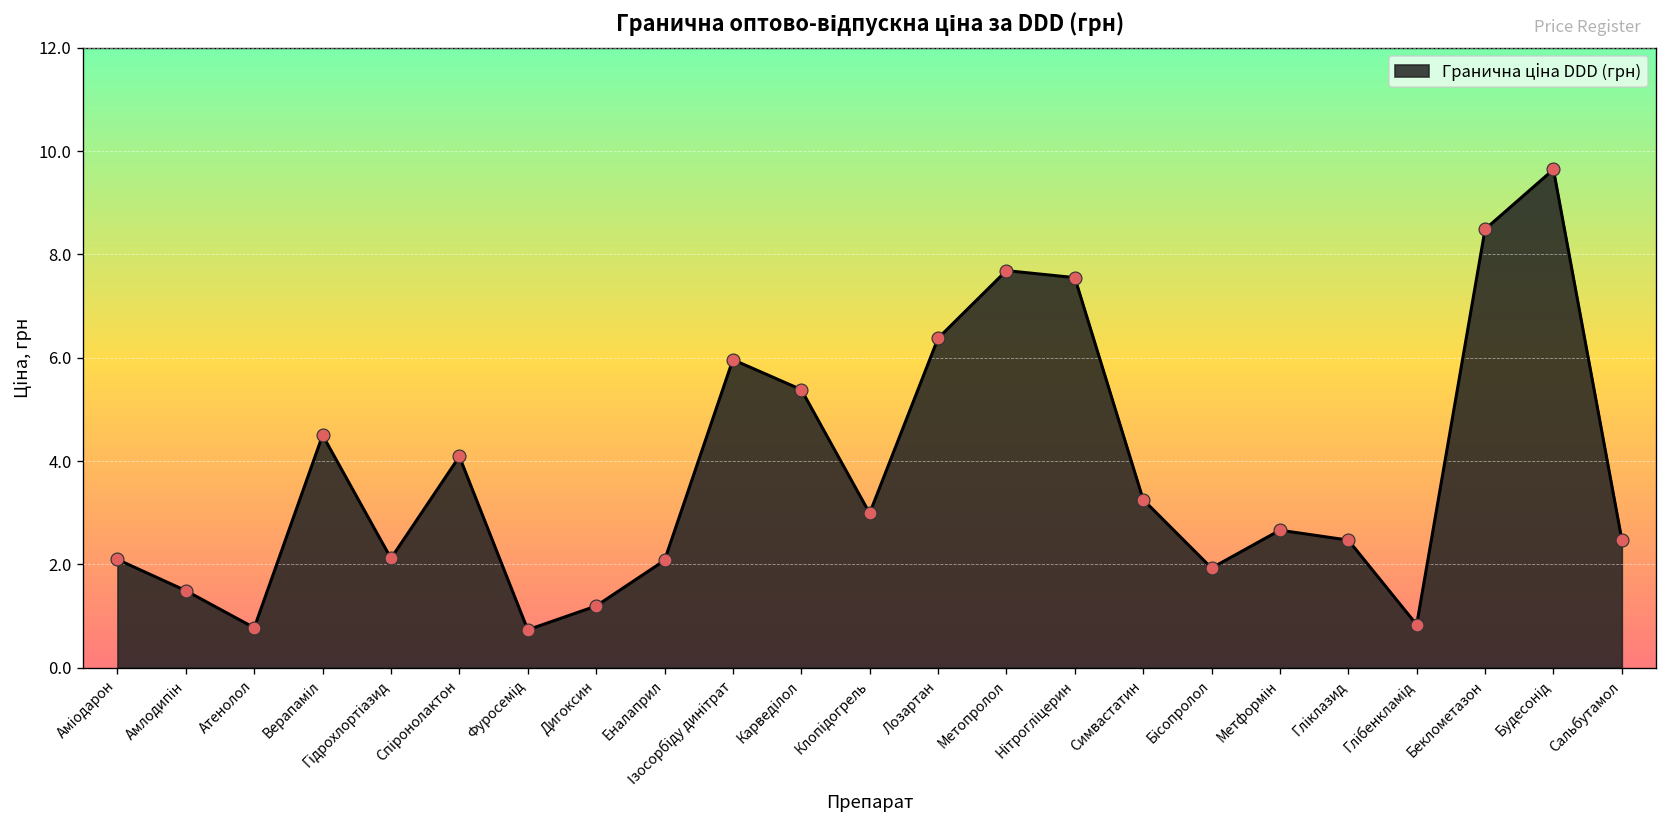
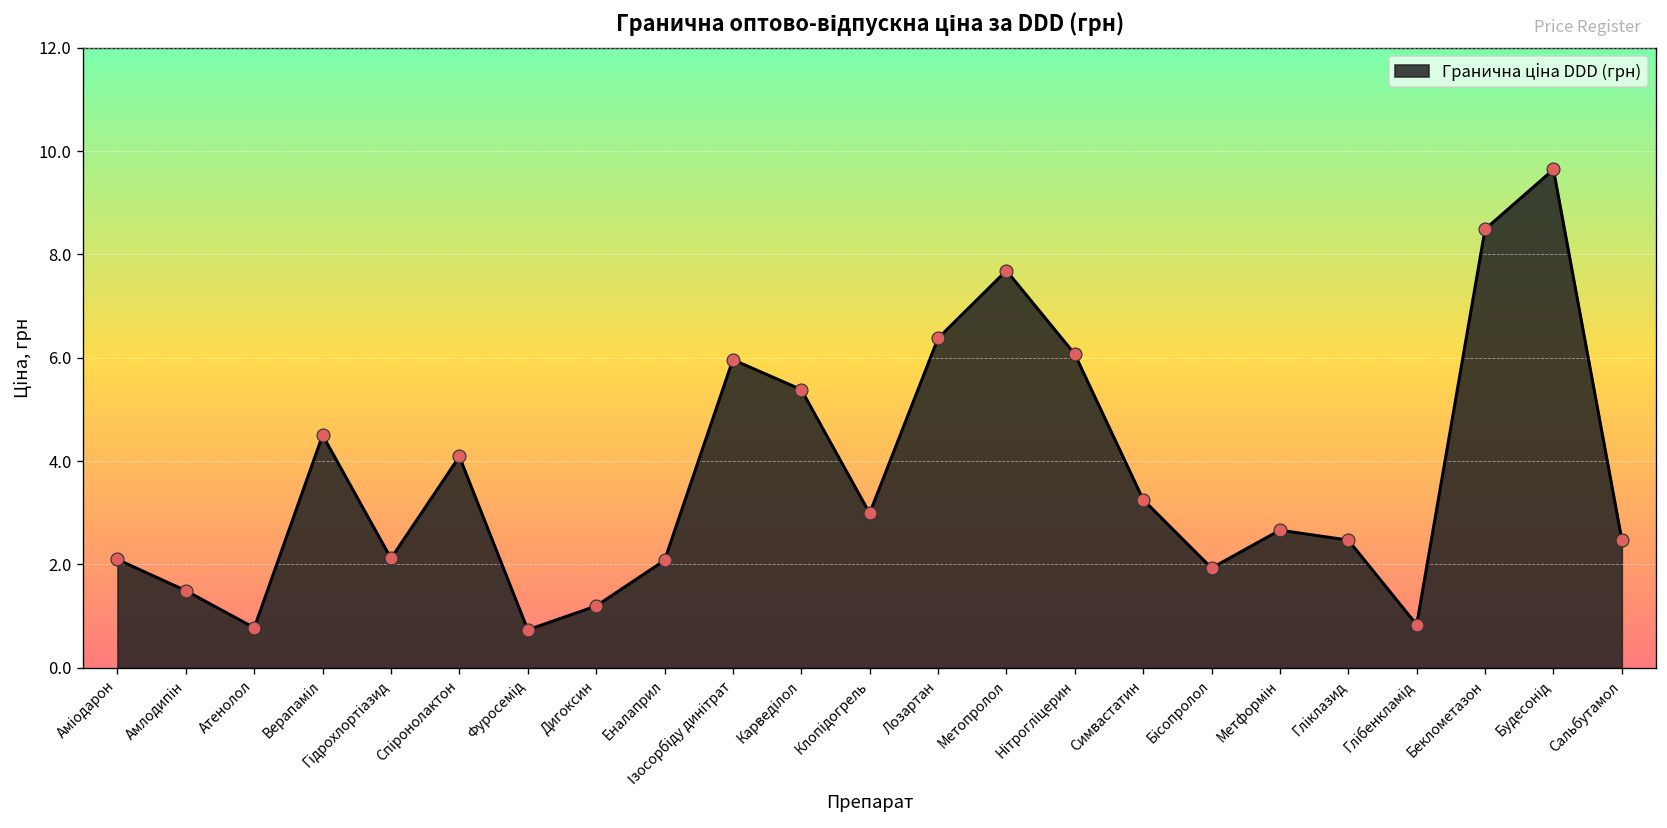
  {
    "Аміодарон": 2.1,
    "Амлодипін": 1.5,
    "Атенолол": 0.8,
    "Верапаміл": 4.5,
    "Гідрохлортіазид": 2.1,
    "Спіронолактон": 4.1,
    "Фуросемід": 0.7,
    "Дигоксин": 1.2,
    "Еналаприл": 2.1,
    "Ізосорбіду динітрат": 6.0,
    "Карведілол": 5.4,
    "Клопідогрель": 3.0,
    "Лозартан": 6.4,
    "Метопролол": 7.7,
-   "Нітрогліцерин": 7.6,
+   "Нітрогліцерин": 6.1,
    "Симвастатин": 3.3,
    "Бісопролол": 1.9,
    "Метформін": 2.7,
    "Гліклазид": 2.5,
    "Глібенкламід": 0.8,
    "Беклометазон": 8.5,
    "Будесонід": 9.6,
    "Сальбутамол": 2.5
  }
